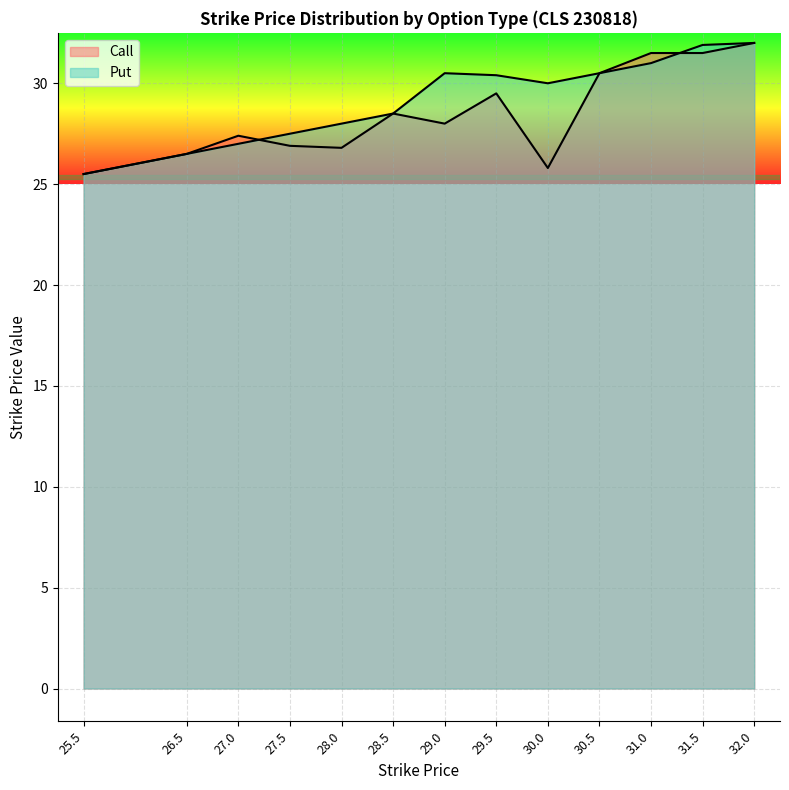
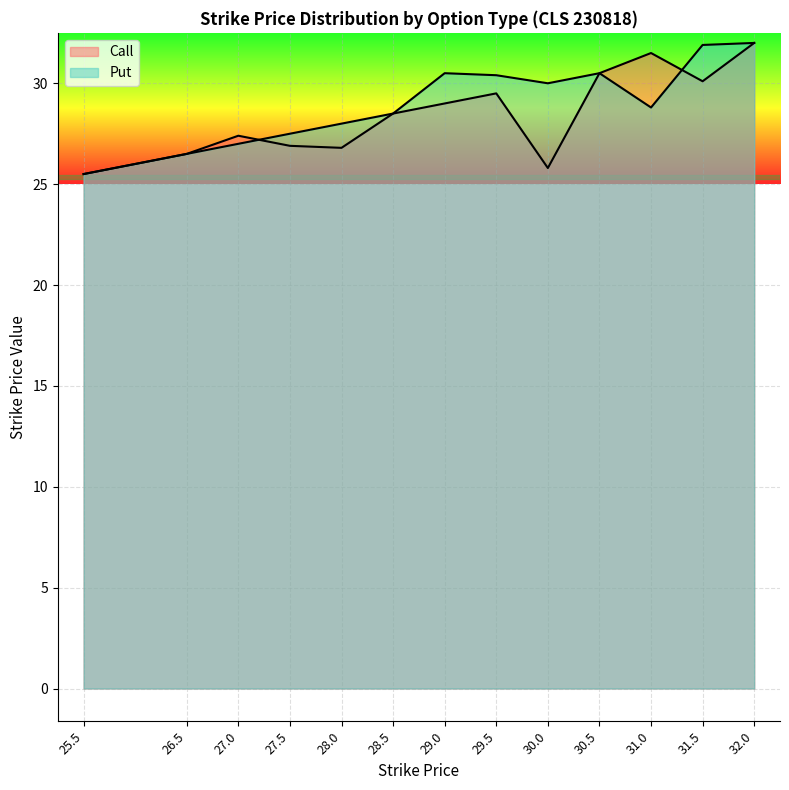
  {
    "Call": {
      "27.0": 27.4,
      "27.5": 26.9,
      "28.0": 26.8,
-     "29.0": 28,
+     "29.0": 29,
      "29.5": 29.5,
      "30.0": 25.8,
      "31.0": 31.5,
-     "31.5": 31.5
+     "31.5": 30.1
    },
    "Put": {
      "27.0": 27.0,
      "27.5": 27.5,
      "28.0": 28.0,
      "29.0": 30.5,
      "29.5": 30.4,
      "30.0": 30.0,
-     "31.0": 31.0,
+     "31.0": 28.8,
      "31.5": 31.9
    }
  }
